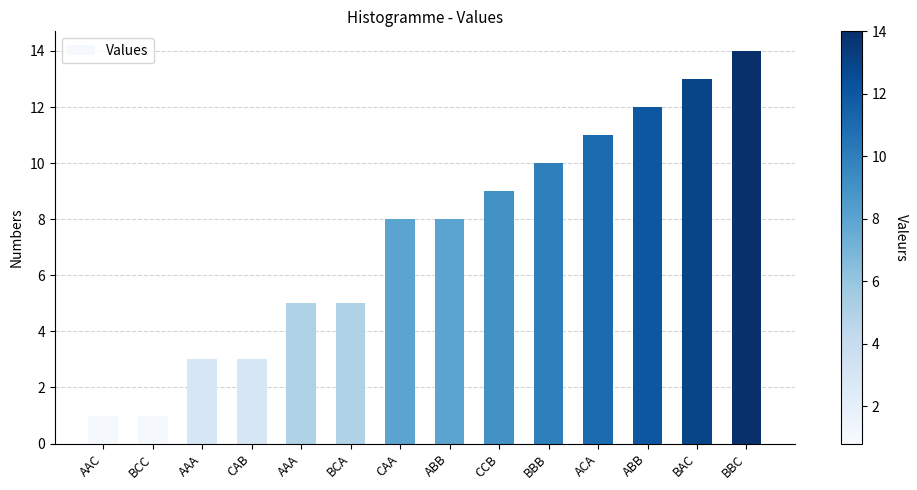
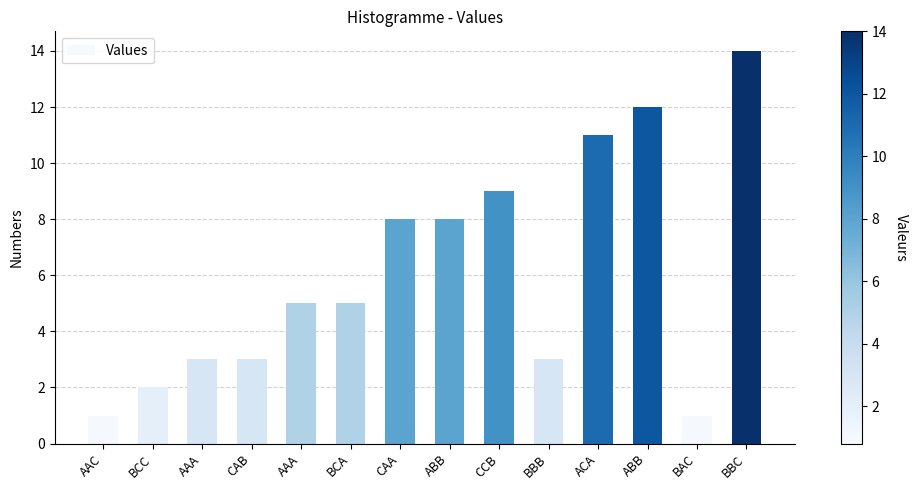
  {
    "AAC": 1,
-   "BCC": 1,
+   "BCC": 2,
    "CAB": 3,
    "BCA": 5,
    "CAA": 8,
    "CCB": 9,
-   "BBB": 10,
+   "BBB": 3,
    "ACA": 11,
-   "BAC": 13,
+   "BAC": 1,
    "BBC": 14
  }
